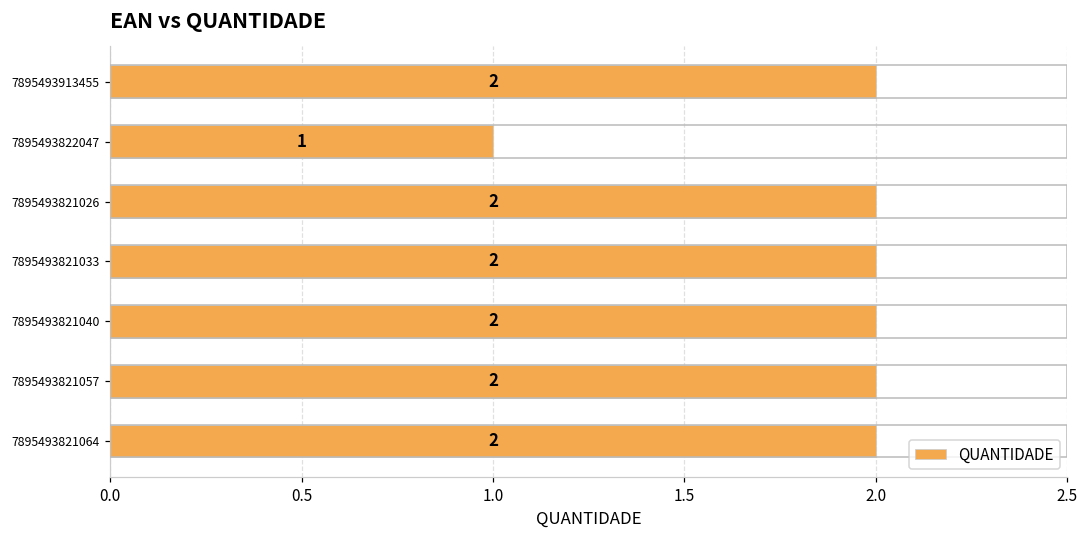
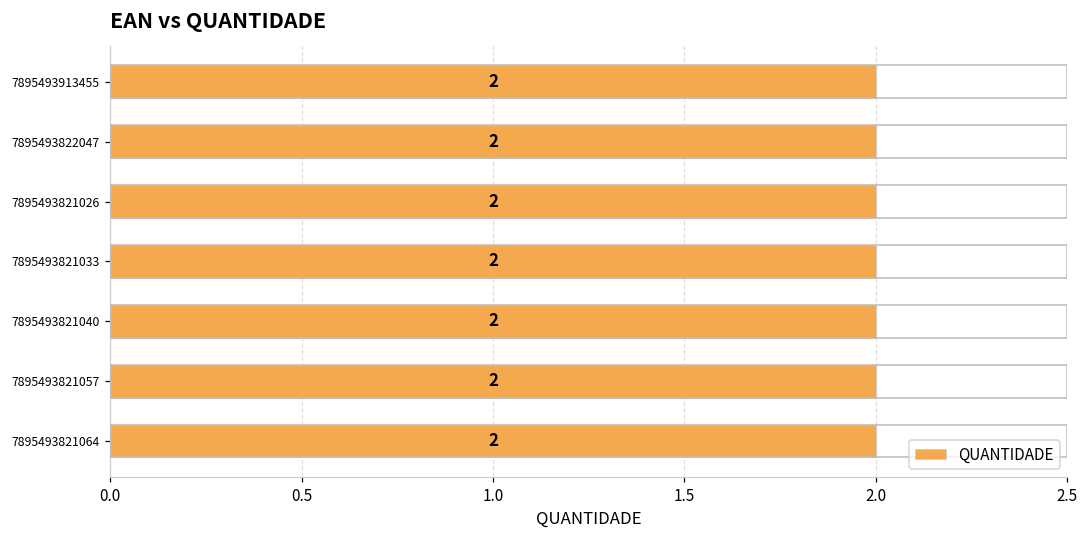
  {
    "7895493913455": 2,
-   "7895493822047": 1,
+   "7895493822047": 2,
    "7895493821026": 2,
    "7895493821033": 2,
    "7895493821040": 2,
    "7895493821057": 2,
    "7895493821064": 2
  }
